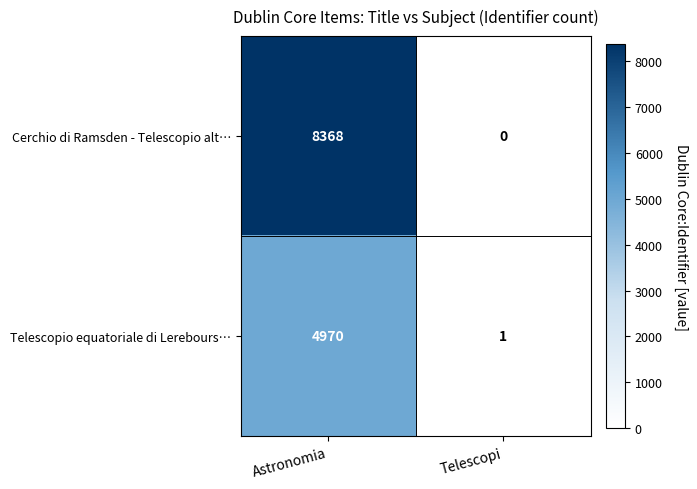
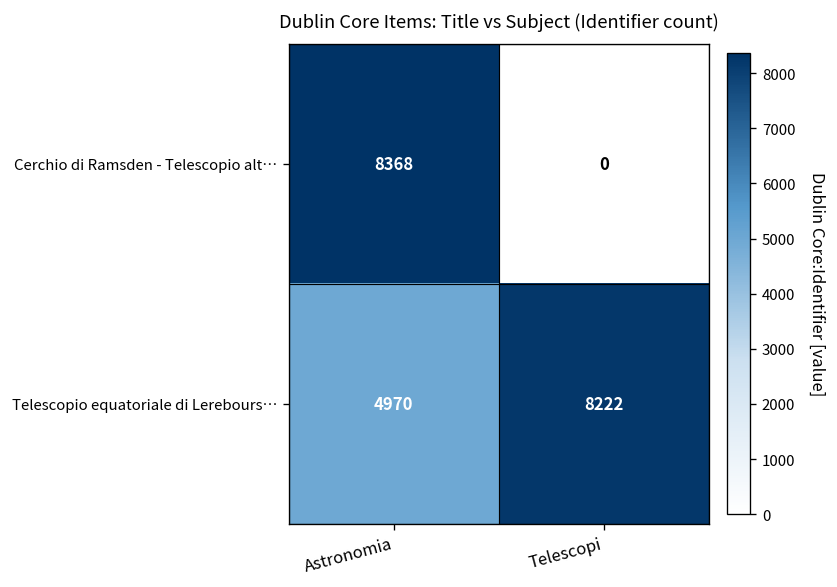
  {
    "Cerchio di Ramsden - Telescopio alt…": {
      "Astronomia": 8368,
      "Telescopi": 0
    },
    "Telescopio equatoriale di Lerebours…": {
      "Astronomia": 4970,
-     "Telescopi": 1
+     "Telescopi": 8222
    }
  }
